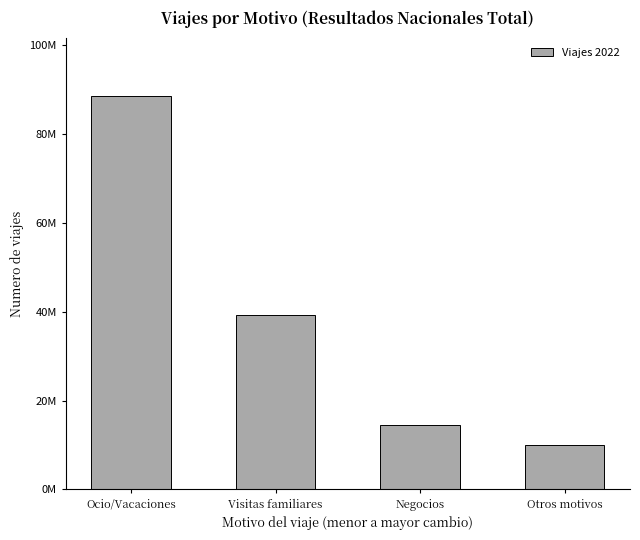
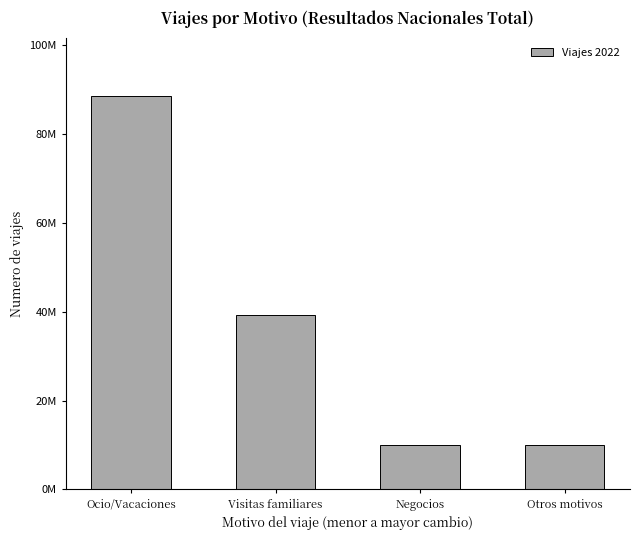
  {
    "Ocio/Vacaciones": 88000000,
    "Visitas familiares": 39000000,
-   "Negocios": 15000000,
+   "Negocios": 10000000,
    "Otros motivos": 10000000
  }
